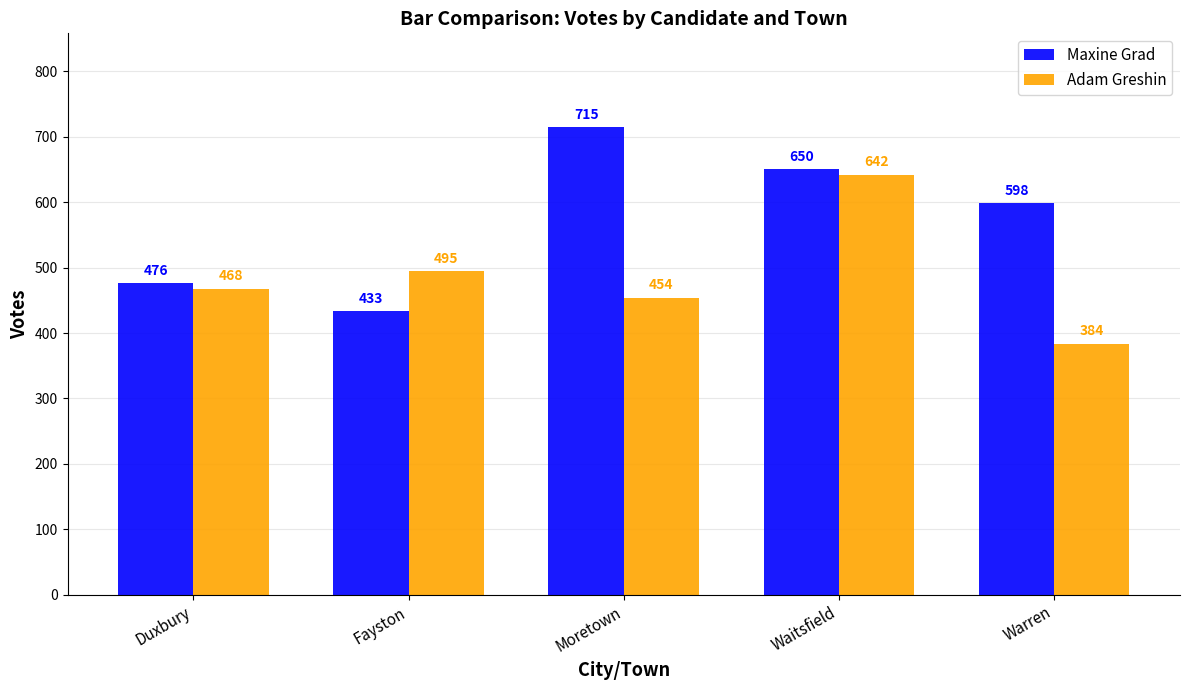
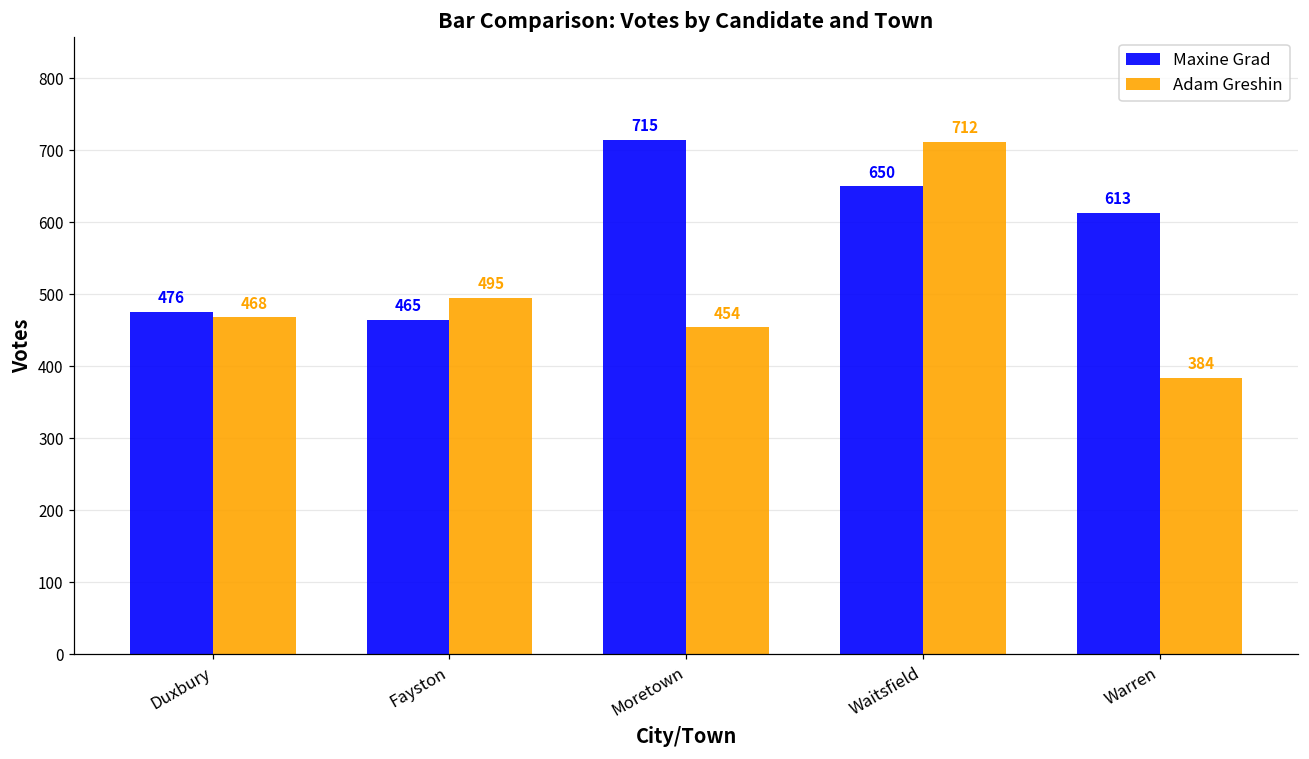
  {
    "Maxine Grad": {
      "Duxbury": 476,
-     "Fayston": 433,
+     "Fayston": 465,
      "Moretown": 715,
      "Waitsfield": 650,
-     "Warren": 598
+     "Warren": 613
    },
    "Adam Greshin": {
      "Duxbury": 468,
      "Fayston": 495,
      "Moretown": 454,
-     "Waitsfield": 642,
+     "Waitsfield": 712,
      "Warren": 384
    }
  }
